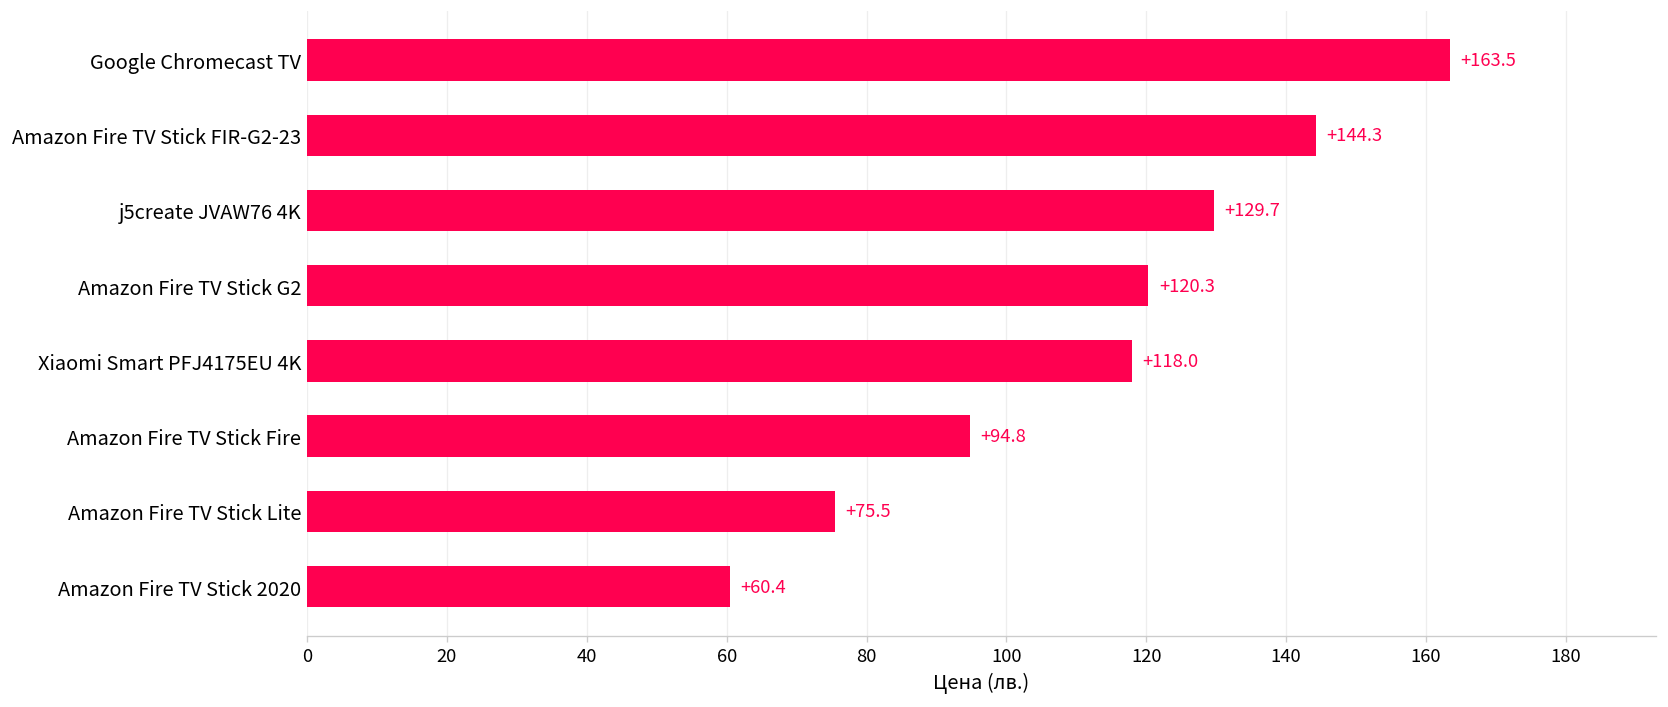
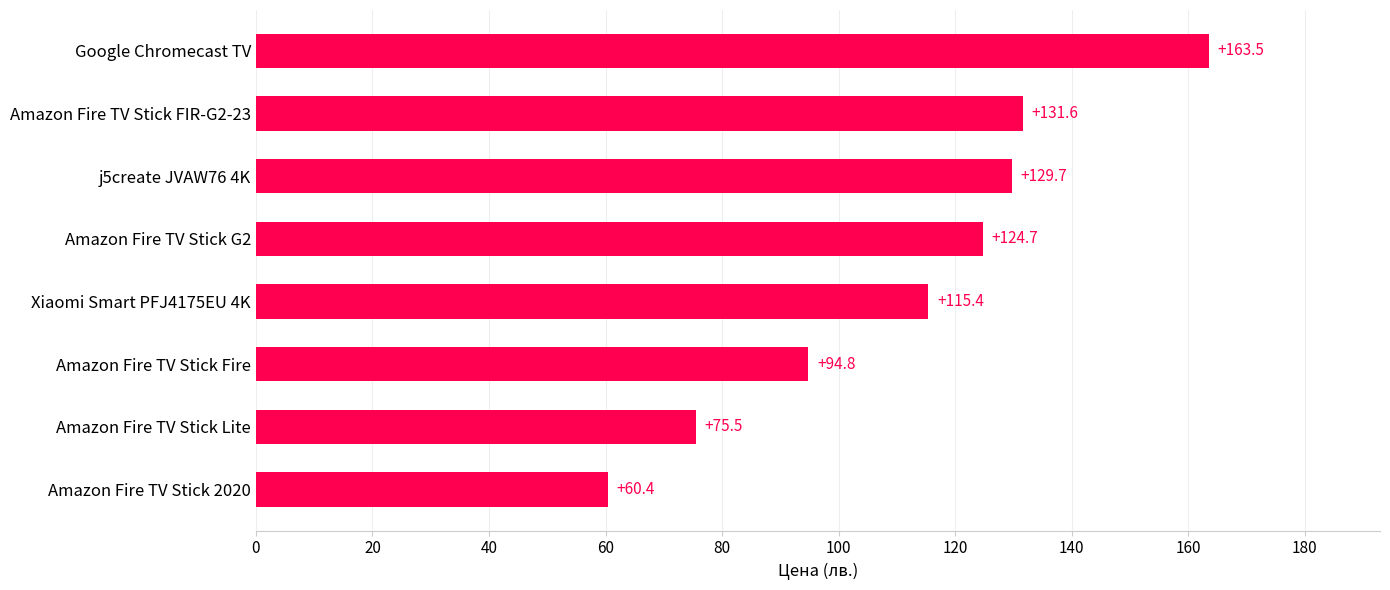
  {
    "Google Chromecast TV": "+163.5",
-   "Amazon Fire TV Stick FIR-G2-23": "+144.3",
+   "Amazon Fire TV Stick FIR-G2-23": "+131.6",
    "j5create JVAW76 4K": "+129.7",
-   "Amazon Fire TV Stick G2": "+120.3",
-   "Xiaomi Smart PFJ4175EU 4K": "+118.0",
+   "Amazon Fire TV Stick G2": "+124.7",
+   "Xiaomi Smart PFJ4175EU 4K": "+115.4",
    "Amazon Fire TV Stick Fire": "+94.8",
    "Amazon Fire TV Stick Lite": "+75.5",
    "Amazon Fire TV Stick 2020": "+60.4"
  }
